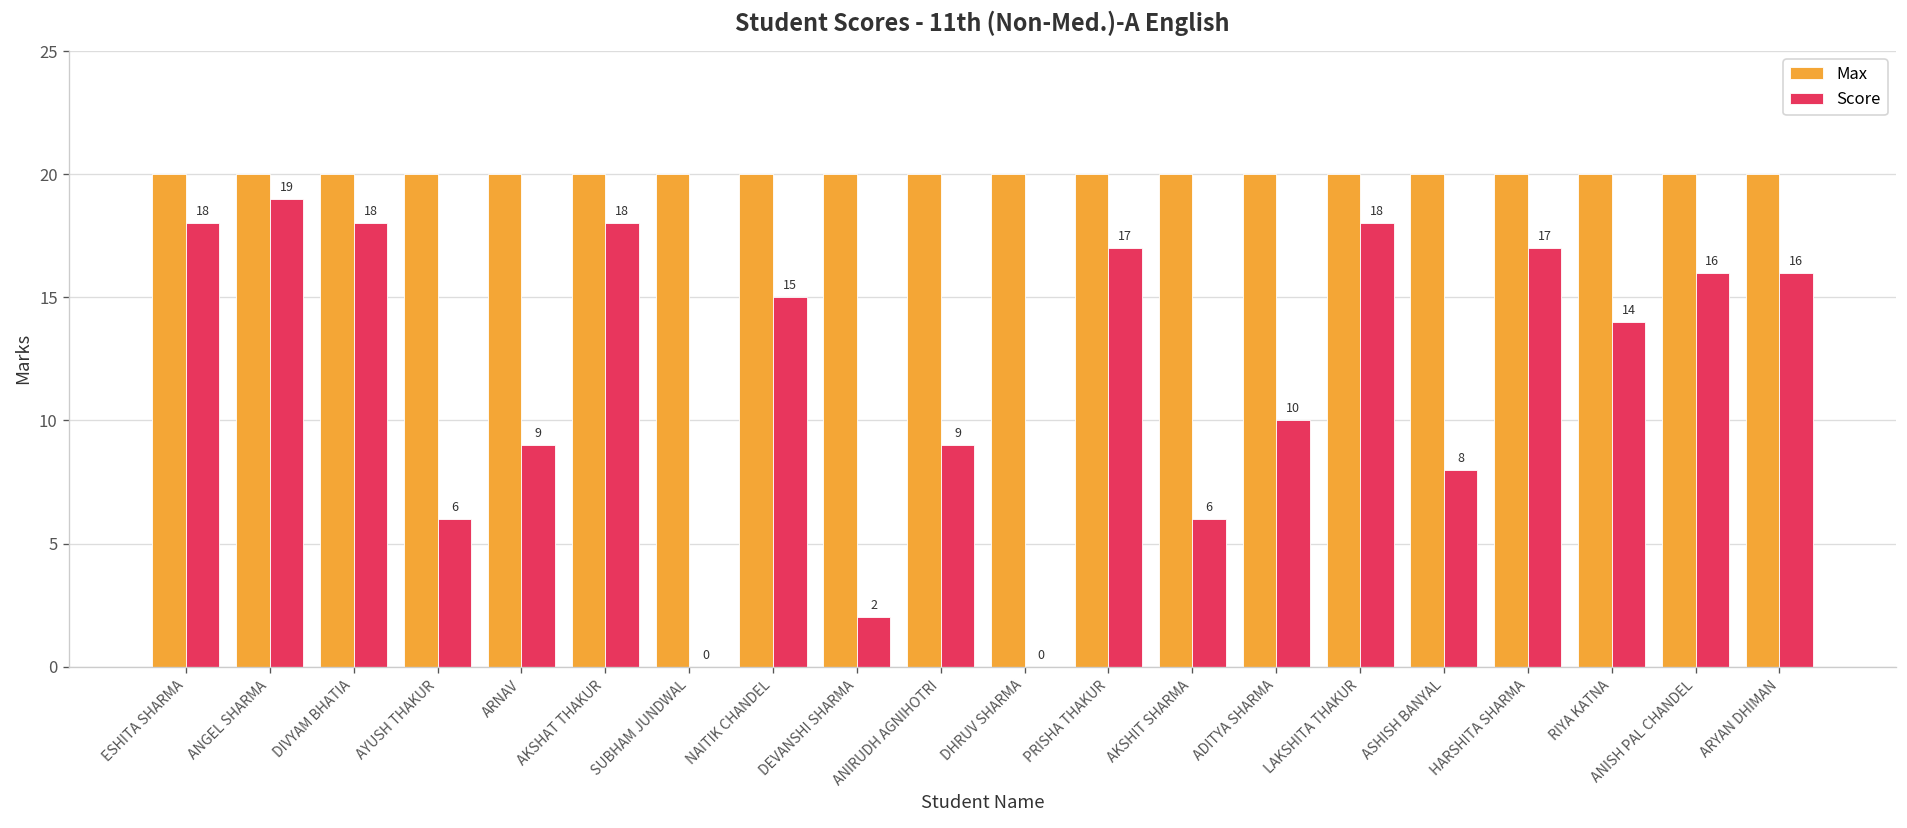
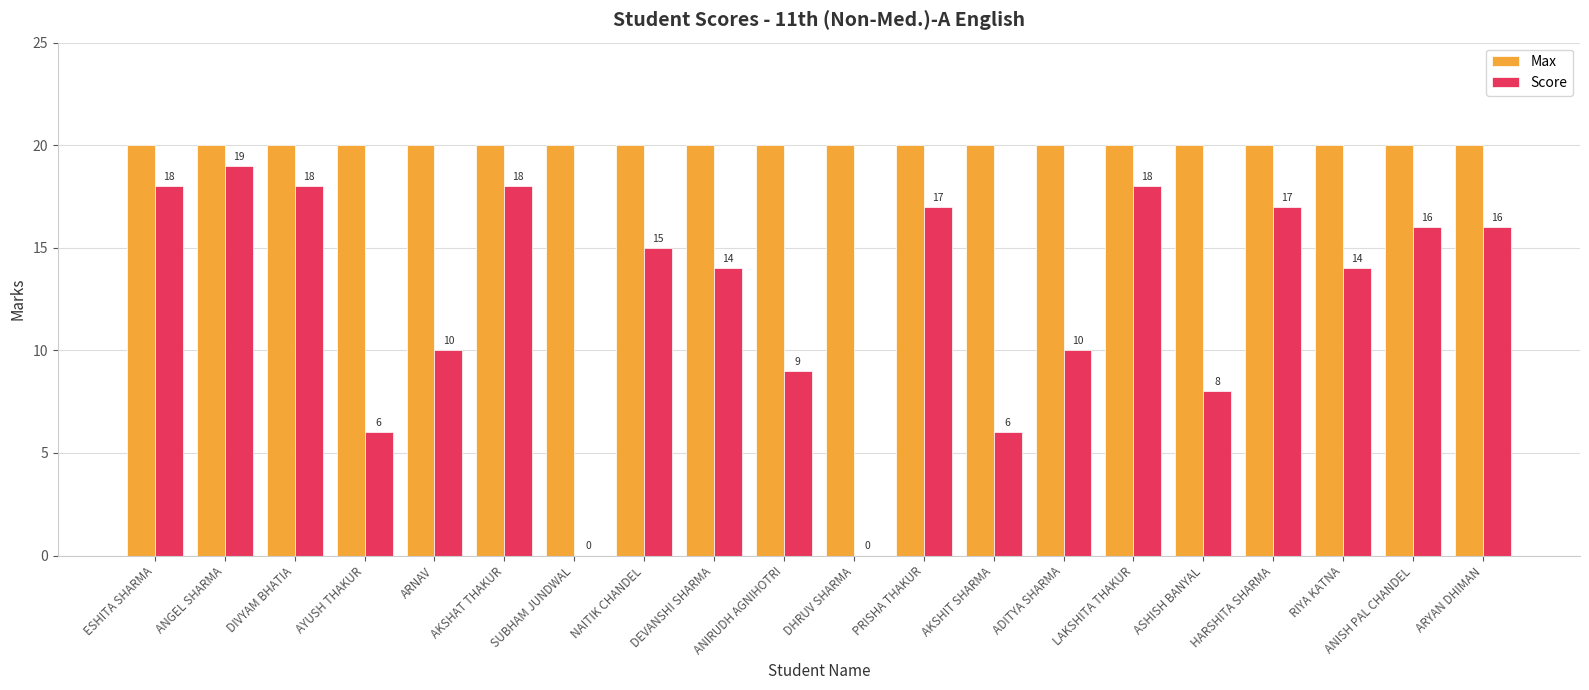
  {
    "Max": {
      "ESHITA SHARMA": 20.0,
      "ANGEL SHARMA": 20.0,
      "DIVYAM BHATIA": 20.0,
      "AYUSH THAKUR": 20.0,
      "ARNAV": 20.0,
      "AKSHAT THAKUR": 20.0,
      "SUBHAM JUNDWAL": 20.0,
      "NAITIK CHANDEL": 20.0,
      "DEVANSHI SHARMA": 20.0,
      "ANIRUDH AGNIHOTRI": 20.0,
      "DHRUV SHARMA": 20.0,
      "PRISHA THAKUR": 20.0,
      "AKSHIT SHARMA": 20.0,
      "ADITYA SHARMA": 20.0,
      "LAKSHITA THAKUR": 20.0,
      "ASHISH BANYAL": 20.0,
      "HARSHITA SHARMA": 20.0,
      "RIYA KATNA": 20.0,
      "ANISH PAL CHANDEL": 20.0,
      "ARYAN DHIMAN": 20.0
    },
    "Score": {
      "ESHITA SHARMA": 18,
      "ANGEL SHARMA": 19,
      "DIVYAM BHATIA": 18,
      "AYUSH THAKUR": 6,
-     "ARNAV": 9,
+     "ARNAV": 10,
      "AKSHAT THAKUR": 18,
      "SUBHAM JUNDWAL": 0,
      "NAITIK CHANDEL": 15,
-     "DEVANSHI SHARMA": 2,
+     "DEVANSHI SHARMA": 14,
      "ANIRUDH AGNIHOTRI": 9,
      "DHRUV SHARMA": 0,
      "PRISHA THAKUR": 17,
      "AKSHIT SHARMA": 6,
      "ADITYA SHARMA": 10,
      "LAKSHITA THAKUR": 18,
      "ASHISH BANYAL": 8,
      "HARSHITA SHARMA": 17,
      "RIYA KATNA": 14,
      "ANISH PAL CHANDEL": 16,
      "ARYAN DHIMAN": 16
    }
  }
